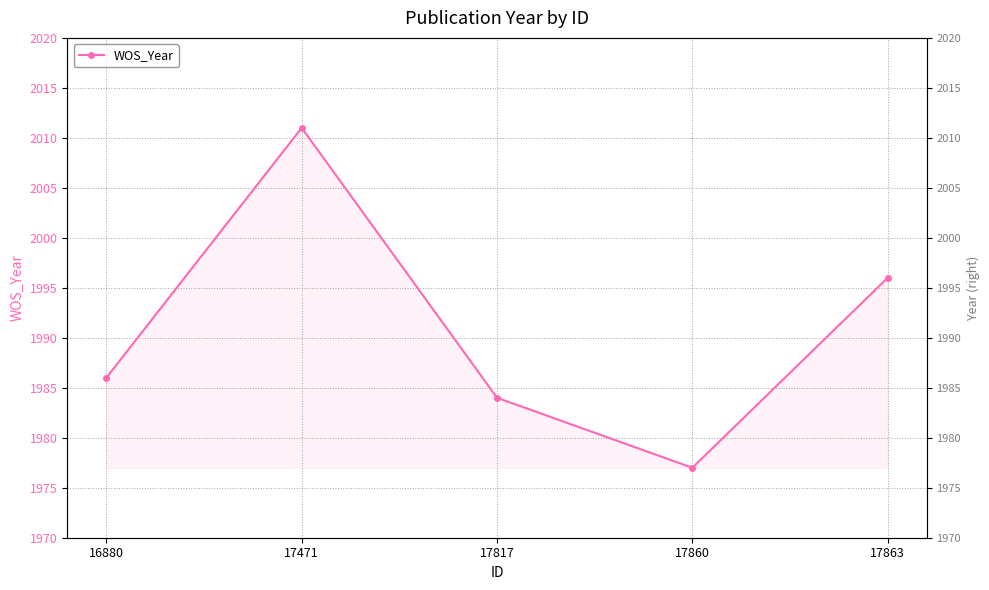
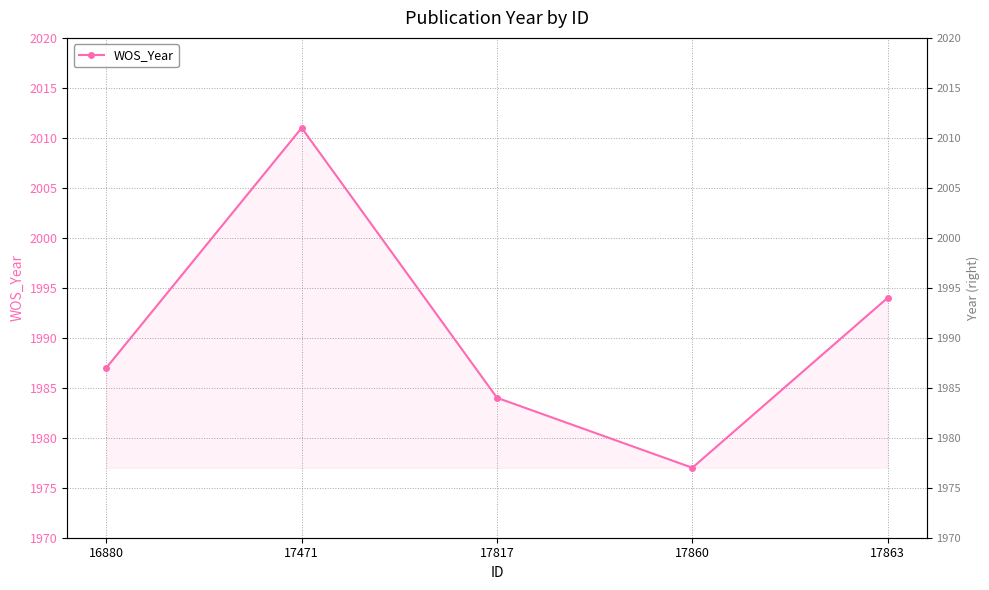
  {
-   "16880": 1986,
+   "16880": 1987,
    "17471": 2011,
    "17817": 1984,
    "17860": 1977,
-   "17863": 1996
+   "17863": 1994
  }
